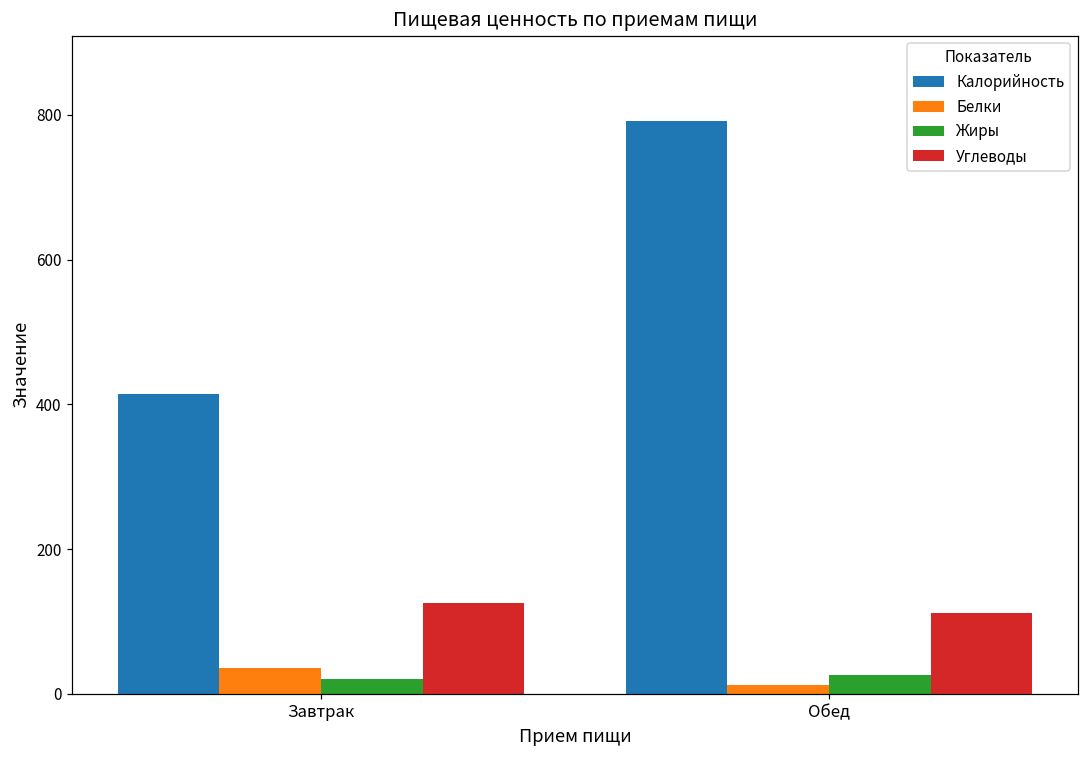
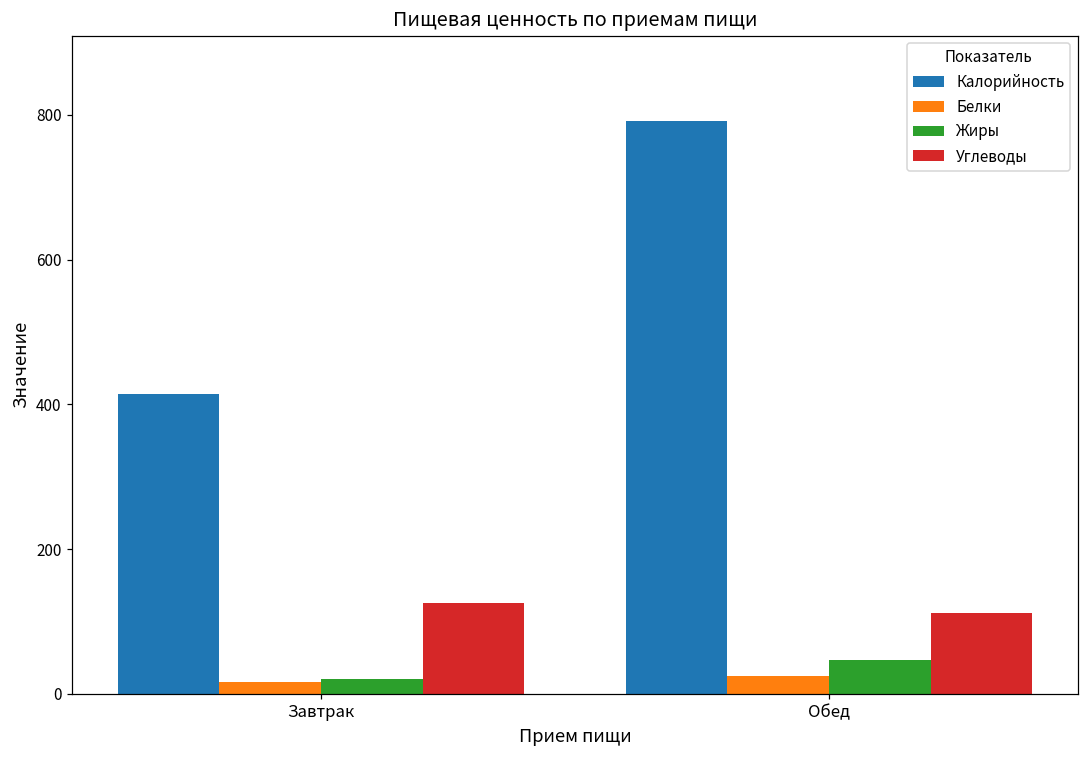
  {
    "Калорийность": {
      "Завтрак": 410,
      "Обед": 790
    },
    "Белки": {
-     "Завтрак": 40,
-     "Обед": 10
+     "Завтрак": 20,
+     "Обед": 30
    },
    "Жиры": {
      "Завтрак": 20,
-     "Обед": 30
+     "Обед": 50
    },
    "Углеводы": {
      "Завтрак": 130,
      "Обед": 110
    }
  }
